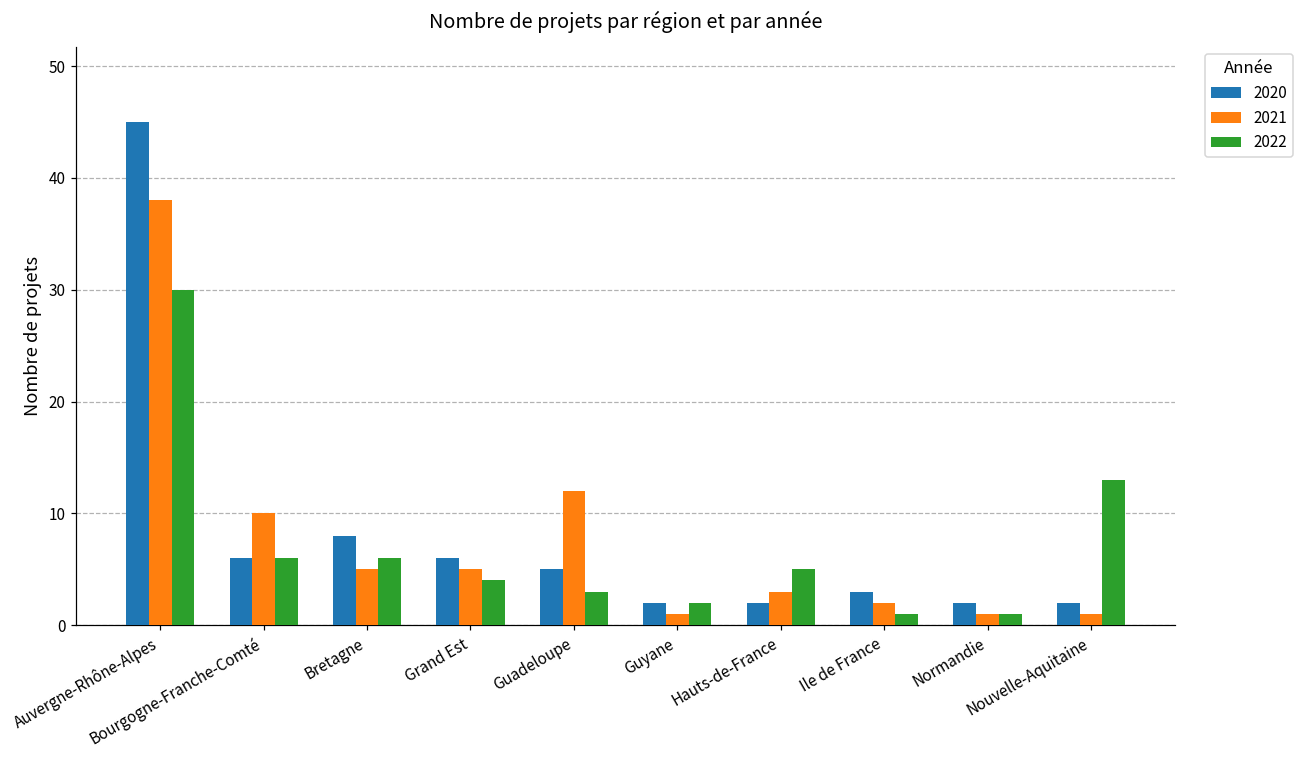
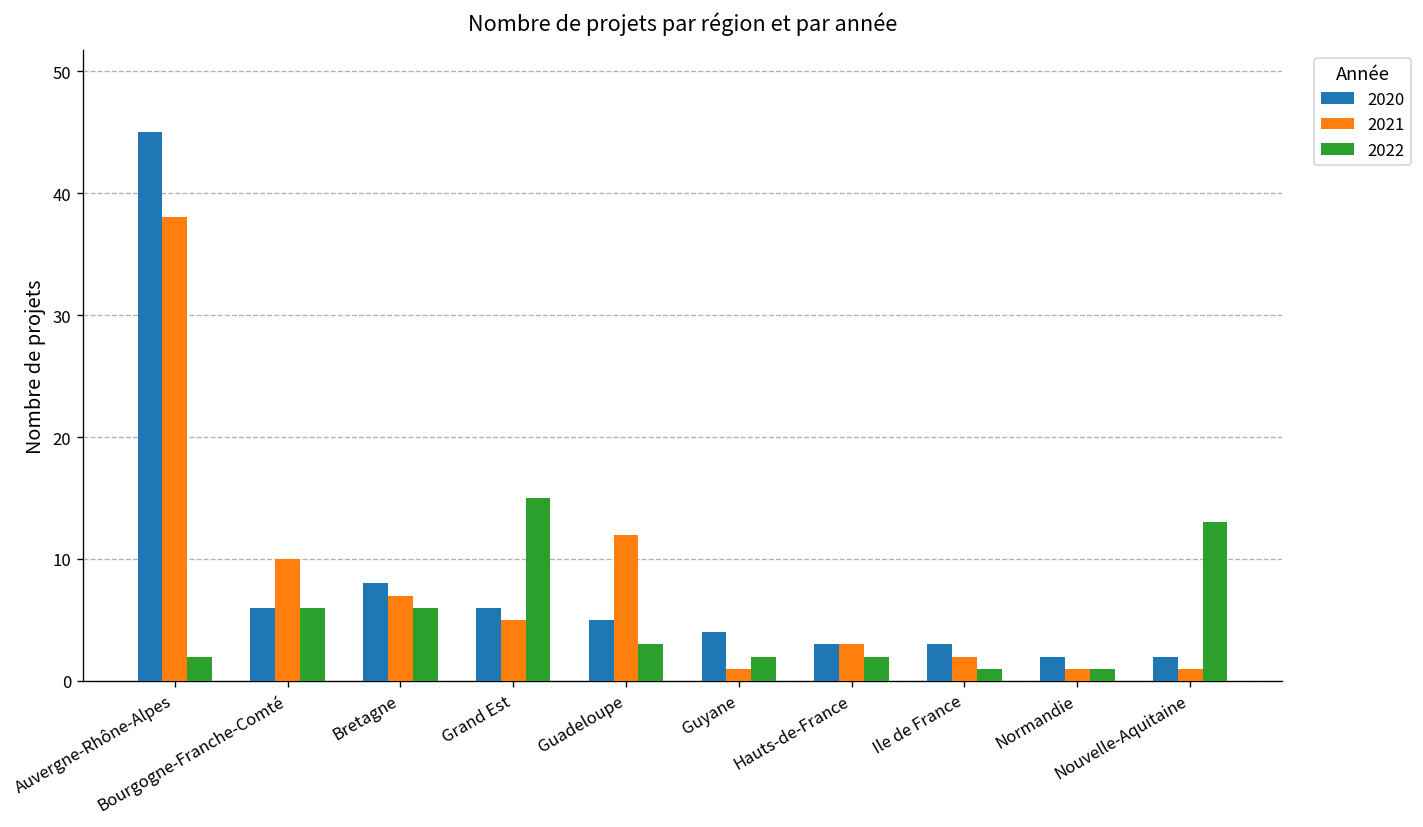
  {
    "2020": {
      "Auvergne-Rhône-Alpes": 45,
      "Bourgogne-Franche-Comté": 6,
      "Bretagne": 8,
      "Grand Est": 6,
      "Guadeloupe": 5,
-     "Guyane": 2,
-     "Hauts-de-France": 2,
+     "Guyane": 4,
+     "Hauts-de-France": 3,
      "Ile de France": 3,
      "Normandie": 2,
      "Nouvelle-Aquitaine": 2
    },
    "2021": {
      "Auvergne-Rhône-Alpes": 38,
      "Bourgogne-Franche-Comté": 10,
-     "Bretagne": 5,
+     "Bretagne": 7,
      "Grand Est": 5,
      "Guadeloupe": 12,
      "Guyane": 1,
      "Hauts-de-France": 3,
      "Ile de France": 2,
      "Normandie": 1,
      "Nouvelle-Aquitaine": 1
    },
    "2022": {
-     "Auvergne-Rhône-Alpes": 30,
+     "Auvergne-Rhône-Alpes": 2,
      "Bourgogne-Franche-Comté": 6,
      "Bretagne": 6,
-     "Grand Est": 4,
+     "Grand Est": 15,
      "Guadeloupe": 3,
      "Guyane": 2,
-     "Hauts-de-France": 5,
+     "Hauts-de-France": 2,
      "Ile de France": 1,
      "Normandie": 1,
      "Nouvelle-Aquitaine": 13
    }
  }
